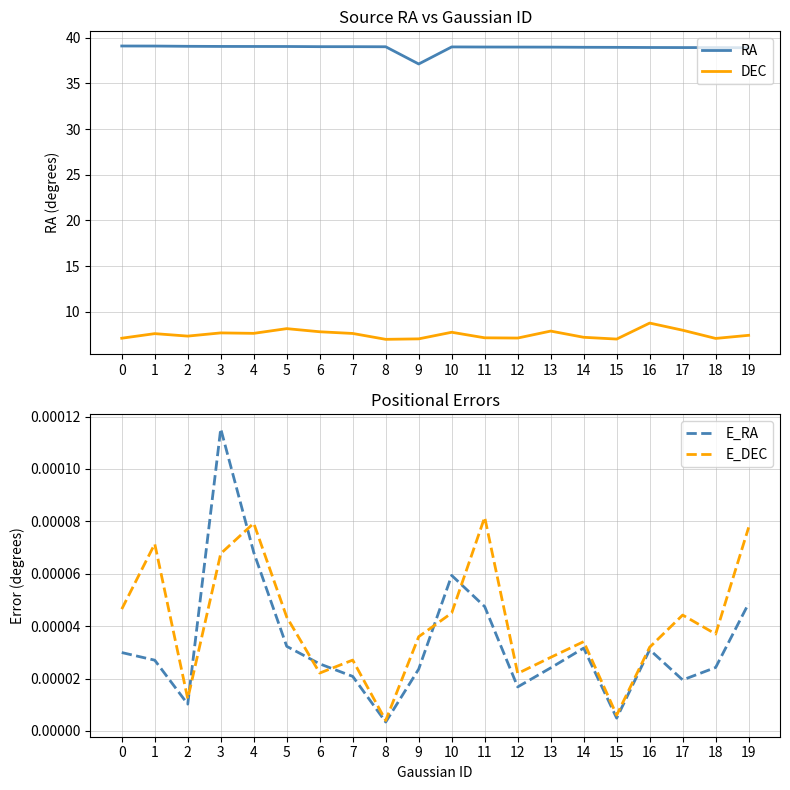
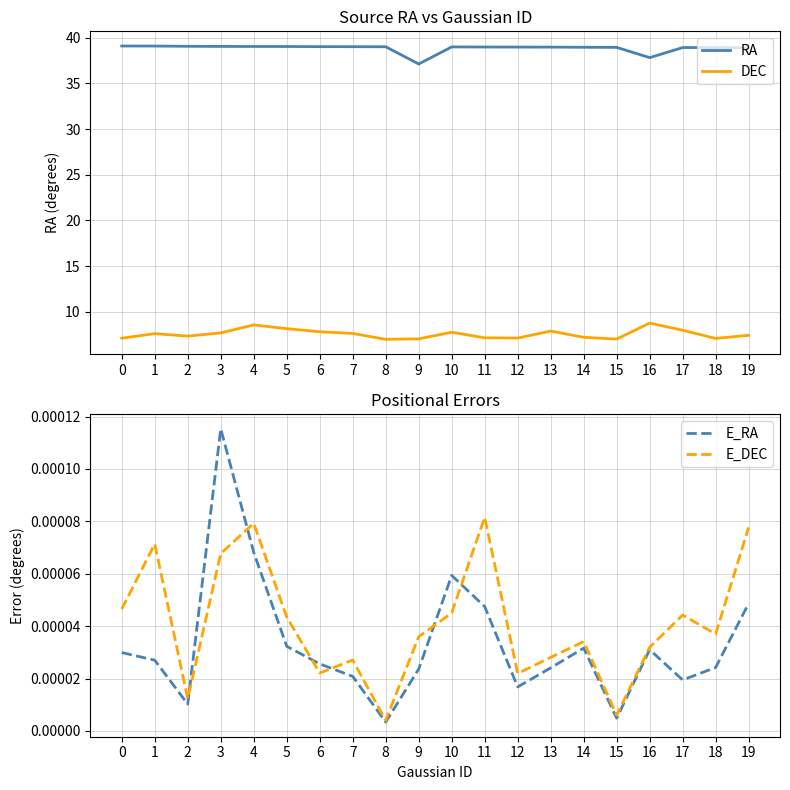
  {
    "Source RA vs Gaussian ID": {
      "RA": {
        "0": 39,
        "1": 39,
        "2": 39,
        "3": 39,
        "4": 39,
        "5": 39,
        "6": 39,
        "7": 39,
        "8": 39,
        "9": 37,
        "10": 39,
        "11": 39,
        "12": 39,
        "13": 39,
        "14": 39,
        "15": 39,
-       "16": 39,
+       "16": 38,
        "17": 39
      },
      "DEC": {
        "0": 7,
        "1": 8,
        "2": 7,
        "3": 8,
-       "4": 8,
+       "4": 9,
        "5": 8,
        "6": 8,
        "7": 8,
        "8": 7,
        "9": 7,
        "10": 8,
        "11": 7,
        "12": 7,
        "13": 8,
        "14": 7,
        "15": 7,
        "16": 9,
        "17": 8,
        "18": 7,
        "19": 7
      }
    },
    "Positional Errors": {
      "E_RA": {
        "0": 0.000030,
        "1": 0.000027,
        "2": 0.000010,
        "3": 0.000115,
        "4": 0.000068,
        "5": 0.000032,
        "6": 0.000026,
        "7": 0.000021,
        "9": 0.000024,
        "10": 0.000059,
        "11": 0.000047,
        "12": 0.000017,
        "13": 0.000024,
        "14": 0.000032,
        "15": 0.000005,
        "17": 0.000019,
        "18": 0.000024,
        "19": 0.000049
      },
      "E_DEC": {
        "0": 0.000047,
        "1": 0.000071,
        "2": 0.000012,
        "3": 0.000068,
        "4": 0.000079,
        "5": 0.000043,
        "6": 0.000022,
        "7": 0.000027,
        "9": 0.000036,
        "10": 0.000045,
        "11": 0.000082,
        "12": 0.000022,
        "13": 0.000028,
        "14": 0.000034,
        "15": 0.000006,
        "17": 0.000044,
        "18": 0.000037,
        "19": 0.000078
      }
    }
  }
